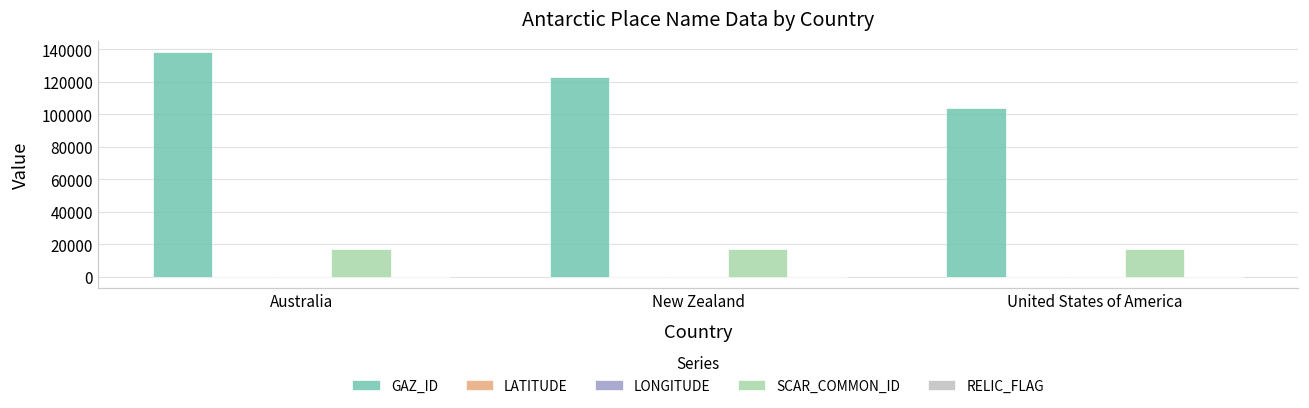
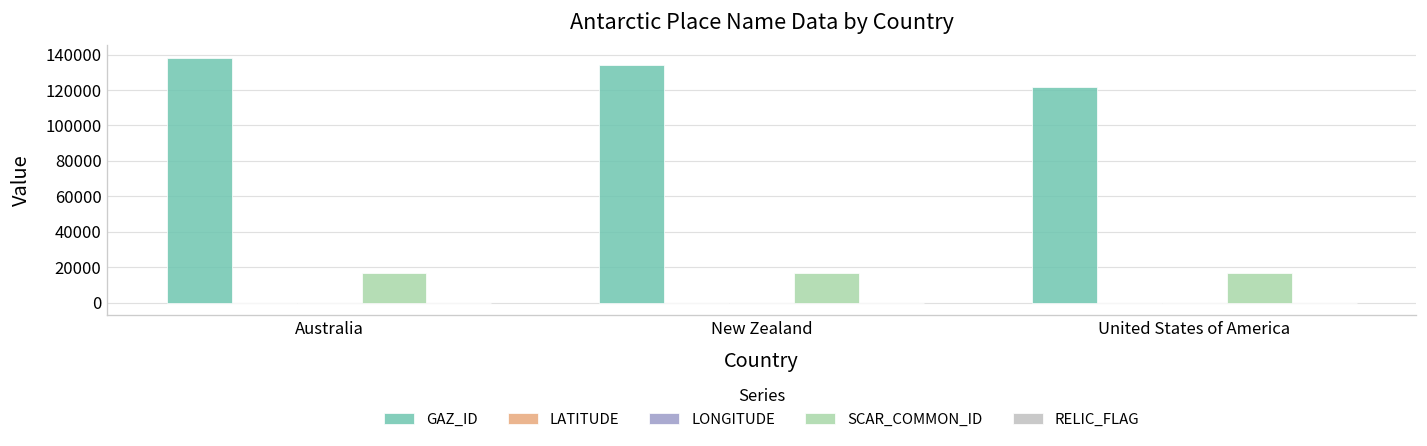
  {
    "GAZ_ID": {
      "Australia": 138000,
-     "New Zealand": 123000,
-     "United States of America": 104000
+     "New Zealand": 134000,
+     "United States of America": 122000
    }
  }
